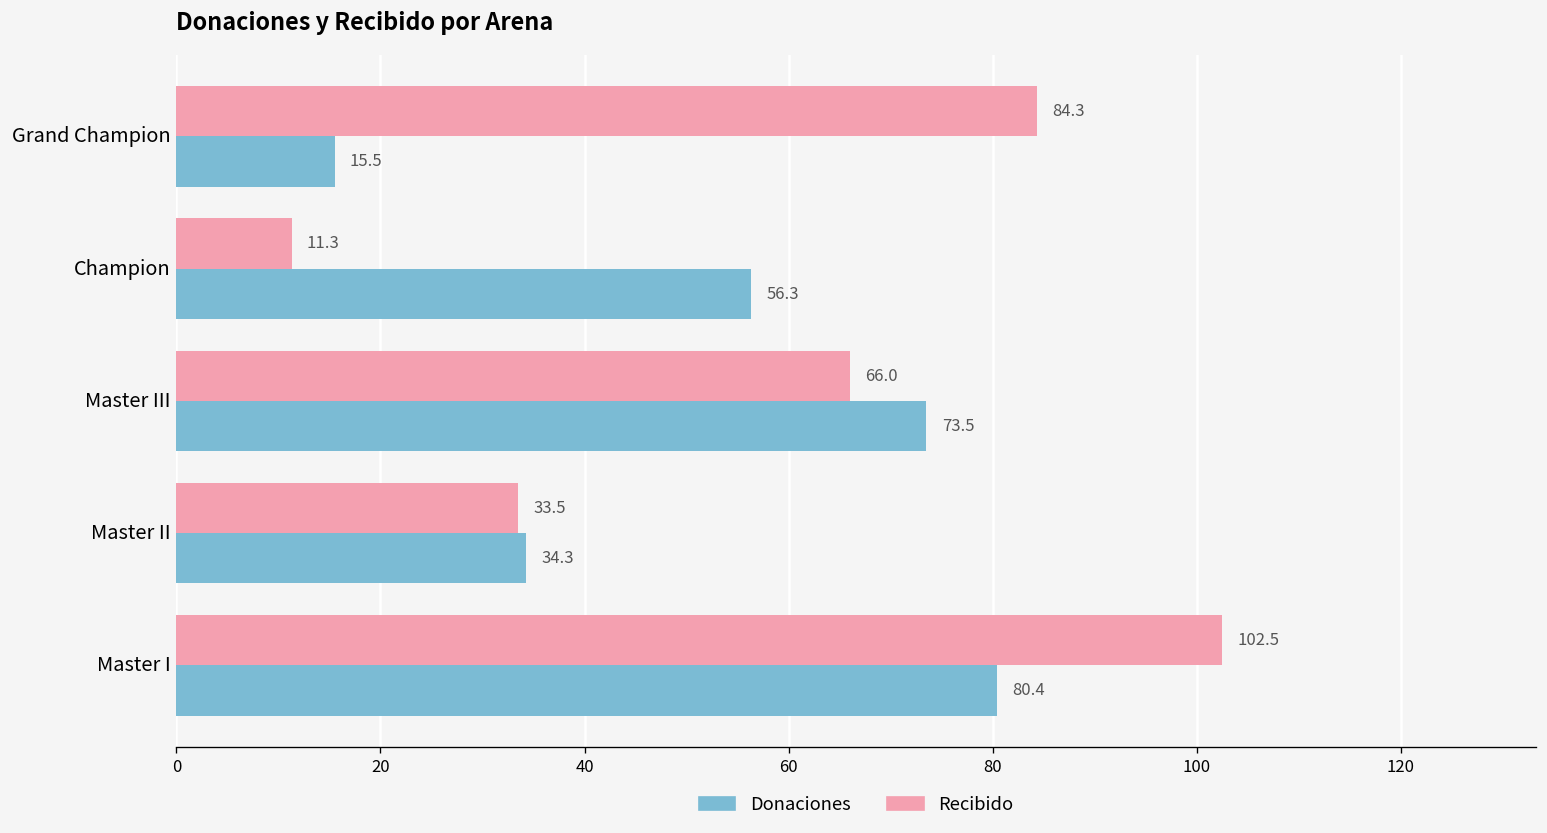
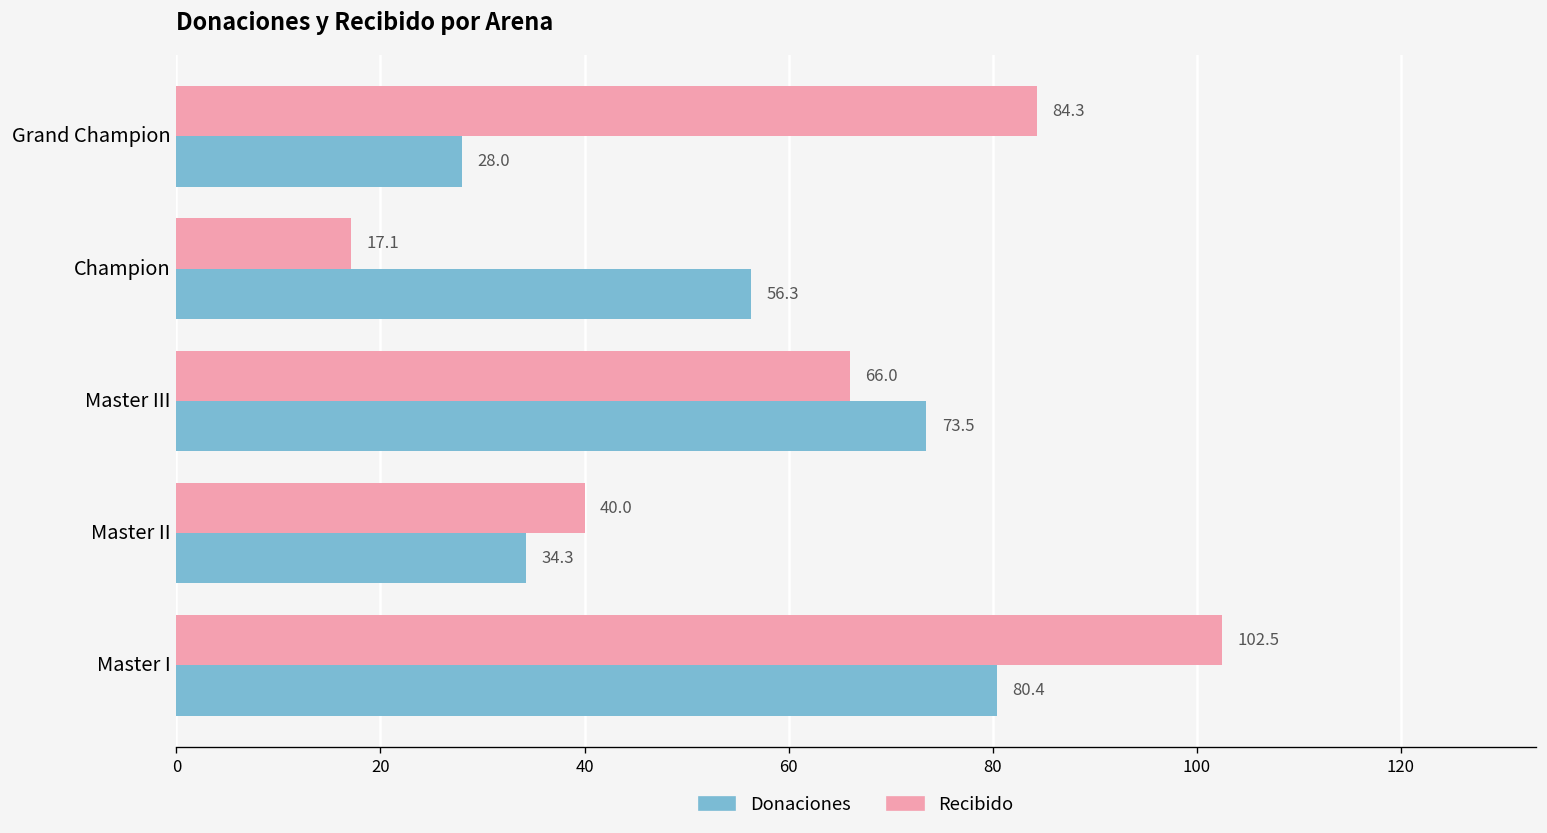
  {
    "Donaciones": {
-     "Grand Champion": 15.5,
+     "Grand Champion": 28.0,
      "Champion": 56.3,
      "Master III": 73.5,
      "Master II": 34.3,
      "Master I": 80.4
    },
    "Recibido": {
      "Grand Champion": 84.3,
-     "Champion": 11.3,
+     "Champion": 17.1,
      "Master III": 66.0,
-     "Master II": 33.5,
+     "Master II": 40.0,
      "Master I": 102.5
    }
  }
